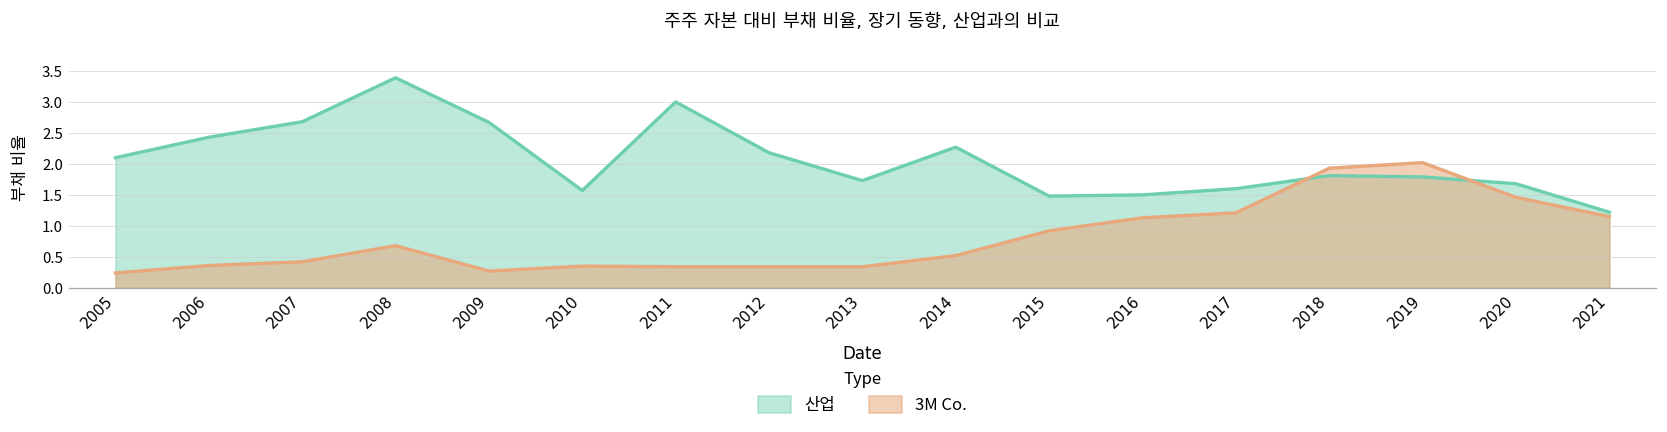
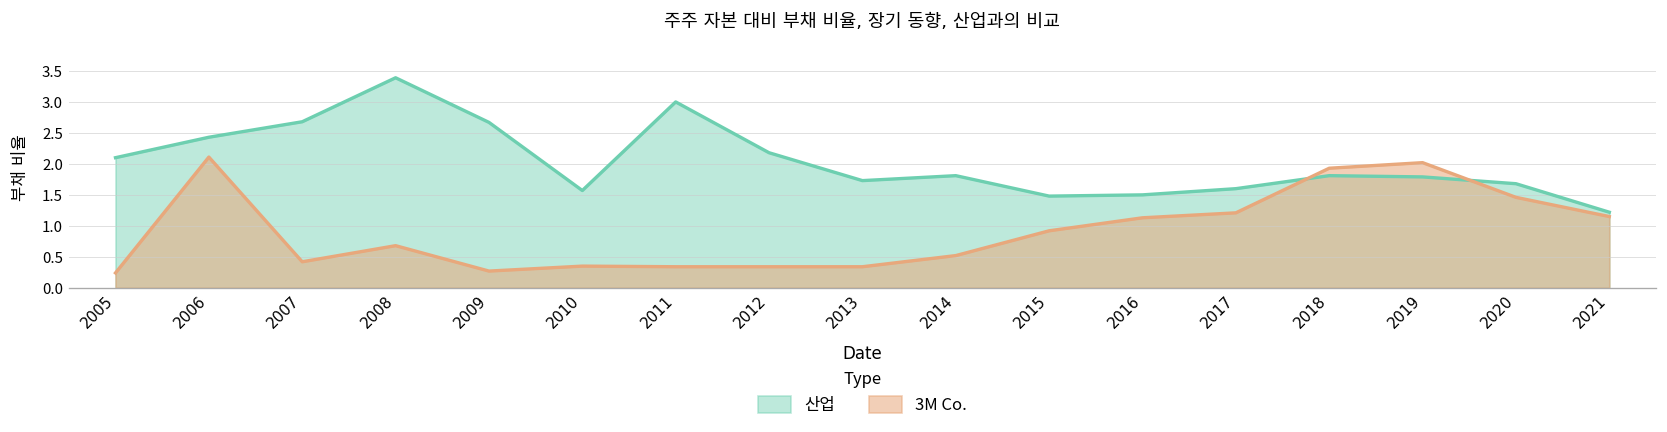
  {
    "산업": {
      "2005": 2.1,
      "2006": 2.4,
      "2007": 2.7,
      "2008": 3.4,
      "2009": 2.7,
      "2010": 1.6,
      "2011": 3.0,
      "2012": 2.2,
      "2013": 1.7,
-     "2014": 2.3,
+     "2014": 1.8,
      "2015": 1.5,
      "2016": 1.5,
      "2017": 1.6,
      "2018": 1.8,
      "2019": 1.8,
      "2020": 1.7,
      "2021": 1.2
    },
    "3M Co.": {
      "2005": 0.2,
-     "2006": 0.4,
+     "2006": 2.1,
      "2007": 0.4,
      "2008": 0.7,
      "2009": 0.3,
      "2010": 0.4,
      "2011": 0.3,
      "2012": 0.3,
      "2013": 0.3,
      "2014": 0.5,
      "2015": 0.9,
      "2016": 1.1,
      "2017": 1.2,
      "2018": 1.9,
      "2019": 2.0,
      "2020": 1.5,
      "2021": 1.2
    }
  }
